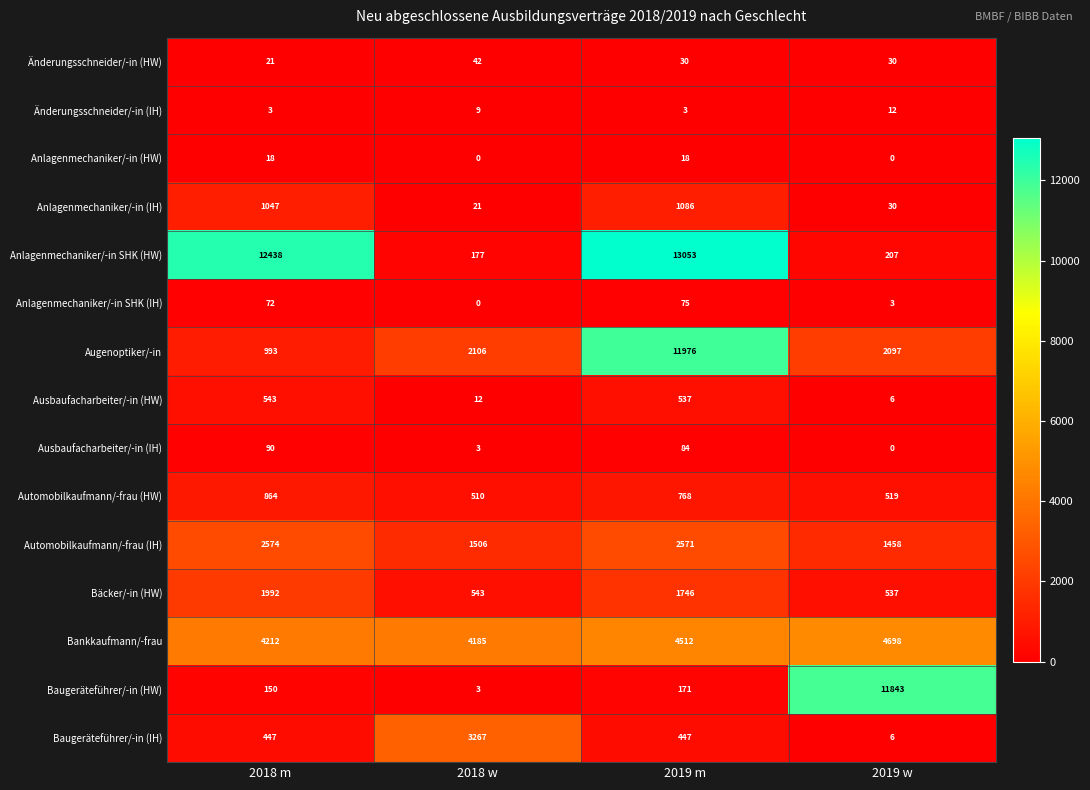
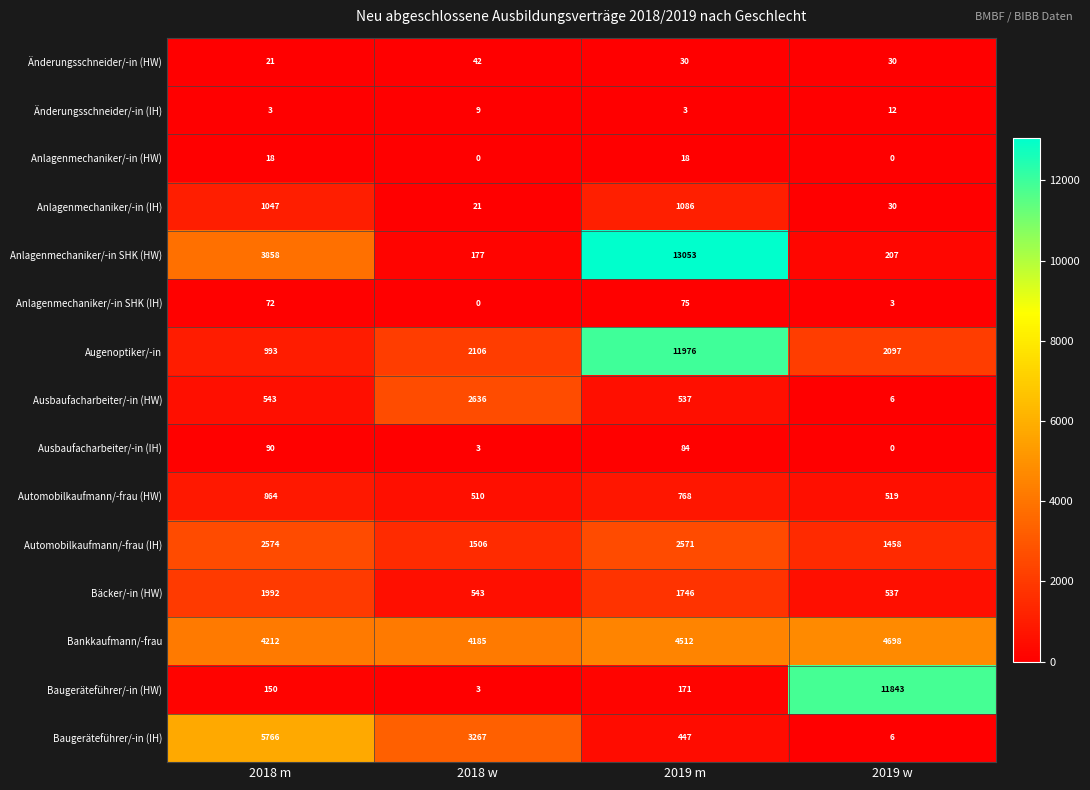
  {
    "Änderungsschneider/-in (HW)": {
      "2018 m": 21,
      "2018 w": 42,
      "2019 m": 30,
      "2019 w": 30
    },
    "Änderungsschneider/-in (IH)": {
      "2018 m": 3,
      "2018 w": 9,
      "2019 m": 3,
      "2019 w": 12
    },
    "Anlagenmechaniker/-in (HW)": {
      "2018 m": 18,
      "2018 w": 0,
      "2019 m": 18,
      "2019 w": 0
    },
    "Anlagenmechaniker/-in (IH)": {
      "2018 m": 1047,
      "2018 w": 21,
      "2019 m": 1086,
      "2019 w": 30
    },
    "Anlagenmechaniker/-in SHK (HW)": {
-     "2018 m": 12438,
+     "2018 m": 3858,
      "2018 w": 177,
      "2019 m": 13053,
      "2019 w": 207
    },
    "Anlagenmechaniker/-in SHK (IH)": {
      "2018 m": 72,
      "2018 w": 0,
      "2019 m": 75,
      "2019 w": 3
    },
    "Augenoptiker/-in": {
      "2018 m": 993,
      "2018 w": 2106,
      "2019 m": 11976,
      "2019 w": 2097
    },
    "Ausbaufacharbeiter/-in (HW)": {
      "2018 m": 543,
-     "2018 w": 12,
+     "2018 w": 2636,
      "2019 m": 537,
      "2019 w": 6
    },
    "Ausbaufacharbeiter/-in (IH)": {
      "2018 m": 90,
      "2018 w": 3,
      "2019 m": 84,
      "2019 w": 0
    },
    "Automobilkaufmann/-frau (HW)": {
      "2018 m": 864,
      "2018 w": 510,
      "2019 m": 768,
      "2019 w": 519
    },
    "Automobilkaufmann/-frau (IH)": {
      "2018 m": 2574,
      "2018 w": 1506,
      "2019 m": 2571,
      "2019 w": 1458
    },
    "Bäcker/-in (HW)": {
      "2018 m": 1992,
      "2018 w": 543,
      "2019 m": 1746,
      "2019 w": 537
    },
    "Bankkaufmann/-frau": {
      "2018 m": 4212,
      "2018 w": 4185,
      "2019 m": 4512,
      "2019 w": 4698
    },
    "Baugeräteführer/-in (HW)": {
      "2018 m": 150,
      "2018 w": 3,
      "2019 m": 171,
      "2019 w": 11843
    },
    "Baugeräteführer/-in (IH)": {
-     "2018 m": 447,
+     "2018 m": 5766,
      "2018 w": 3267,
      "2019 m": 447,
      "2019 w": 6
    }
  }
